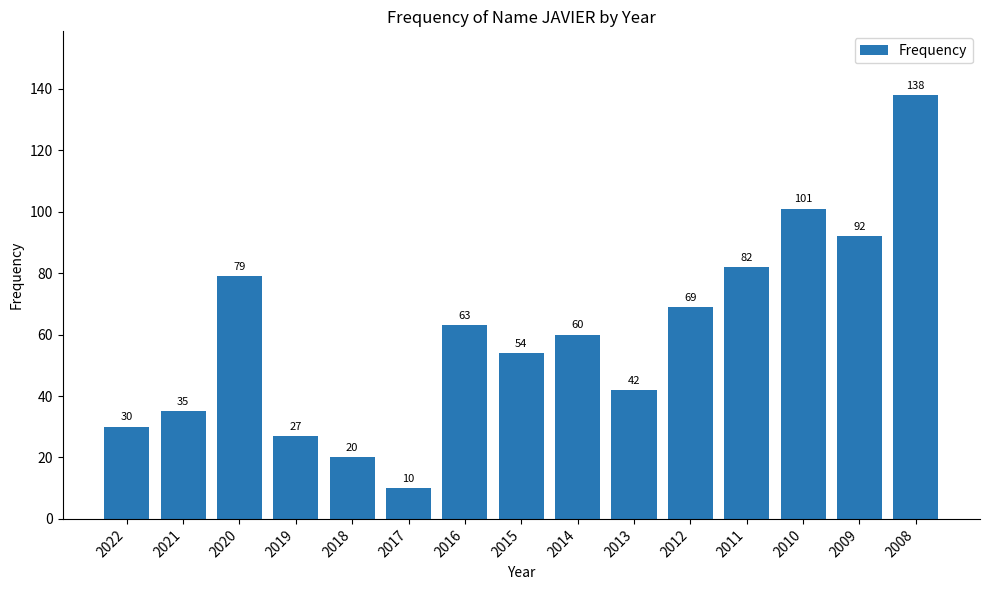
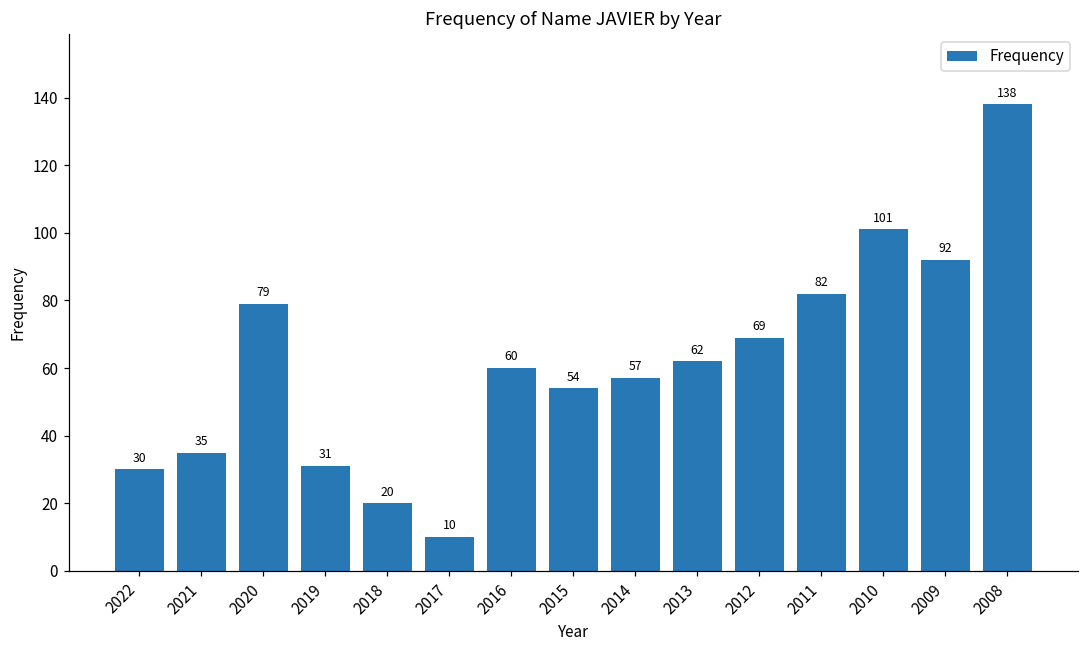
  {
    "2022": 30,
    "2021": 35,
    "2020": 79,
-   "2019": 27,
+   "2019": 31,
    "2018": 20,
    "2017": 10,
-   "2016": 63,
+   "2016": 60,
    "2015": 54,
-   "2014": 60,
-   "2013": 42,
+   "2014": 57,
+   "2013": 62,
    "2012": 69,
    "2011": 82,
    "2010": 101,
    "2009": 92,
    "2008": 138
  }
